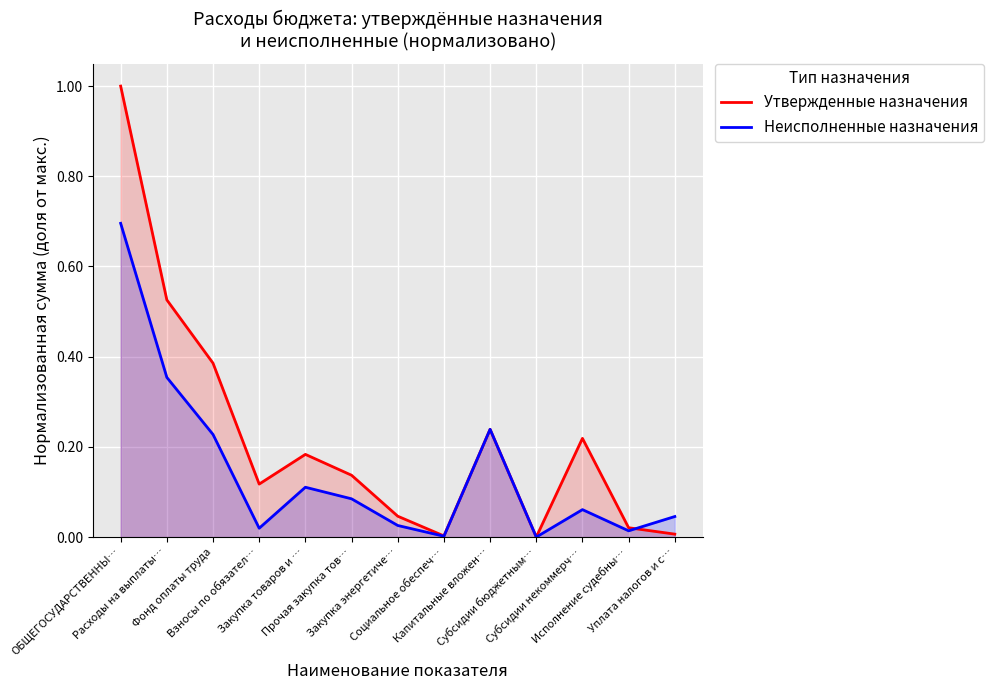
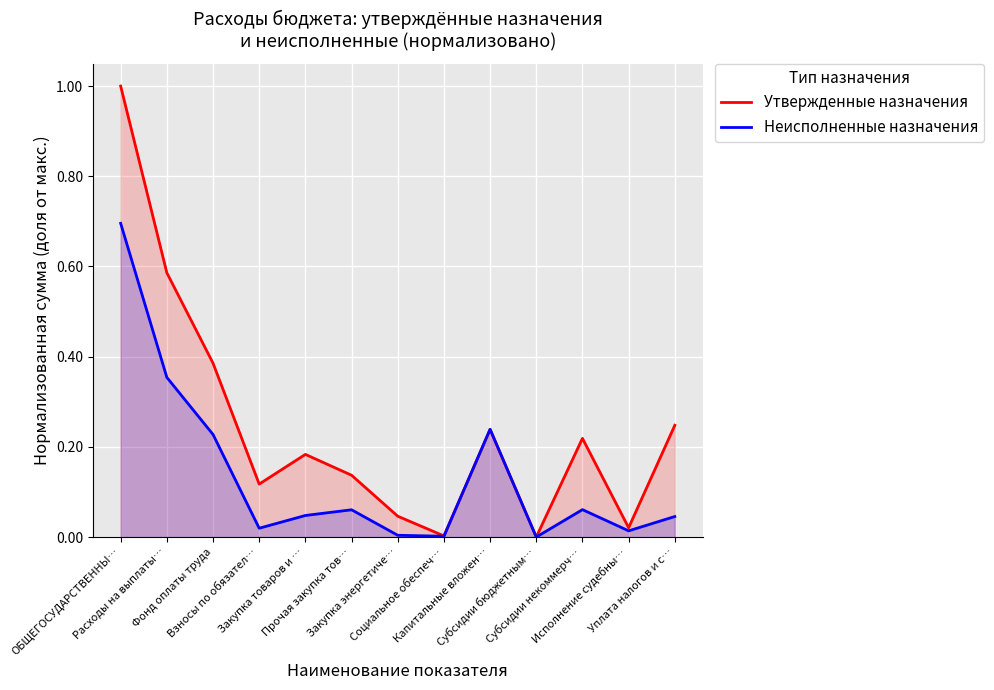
  {
    "Утвержденные назначения": {
      "ОБЩЕГОСУДАРСТВЕННЫ…": 1.00,
-     "Расходы на выплаты…": 0.53,
+     "Расходы на выплаты…": 0.59,
      "Фонд оплаты труда": 0.39,
      "Взносы по обязател…": 0.12,
      "Закупка товаров и …": 0.18,
      "Прочая закупка тов…": 0.14,
      "Закупка энергетиче…": 0.05,
      "Субсидии некоммерч…": 0.22,
      "Исполнение судебны…": 0.02,
-     "Уплата налогов и с…": 0.01
+     "Уплата налогов и с…": 0.25
    },
    "Неисполненные назначения": {
      "ОБЩЕГОСУДАРСТВЕННЫ…": 0.70,
      "Расходы на выплаты…": 0.35,
      "Фонд оплаты труда": 0.23,
      "Взносы по обязател…": 0.02,
-     "Закупка товаров и …": 0.11,
-     "Прочая закупка тов…": 0.08,
-     "Закупка энергетиче…": 0.03,
+     "Закупка товаров и …": 0.05,
+     "Прочая закупка тов…": 0.06,
+     "Закупка энергетиче…": 0.00,
      "Субсидии некоммерч…": 0.06,
      "Исполнение судебны…": 0.01,
      "Уплата налогов и с…": 0.05
    }
  }
